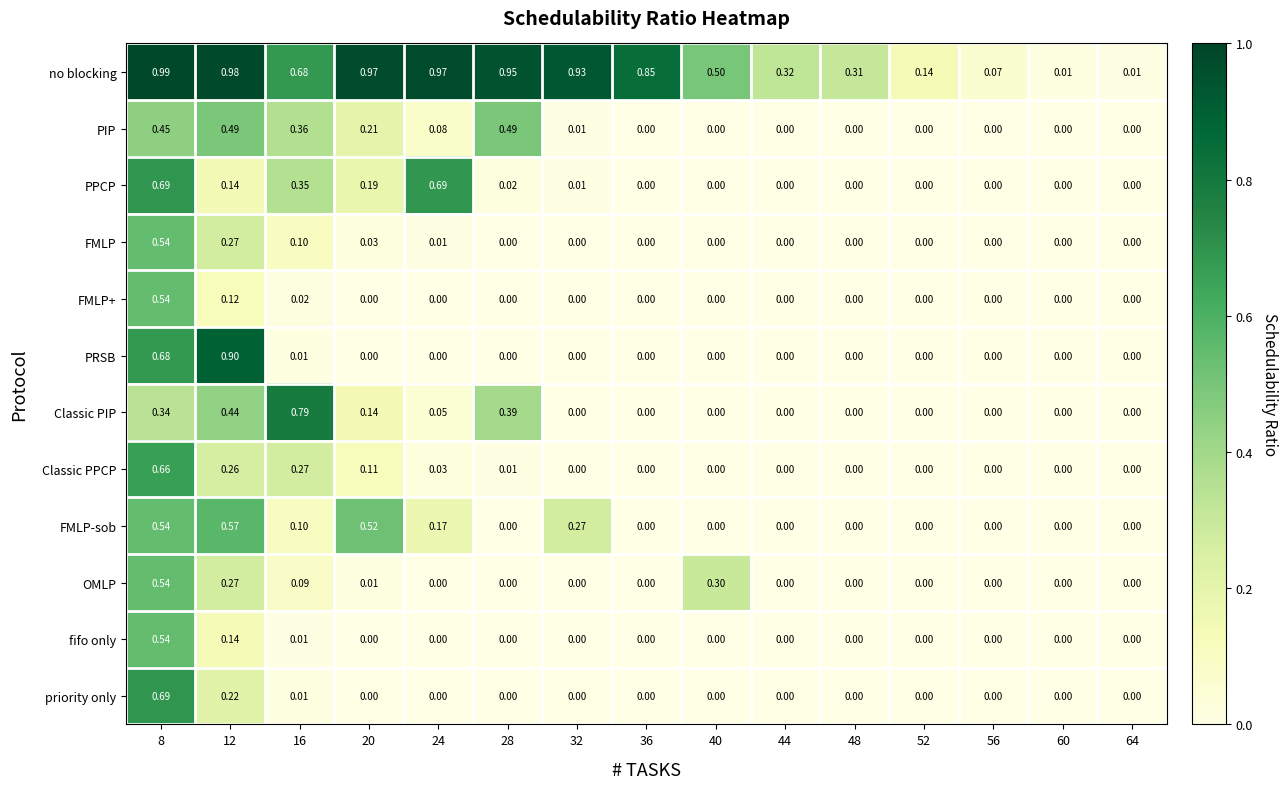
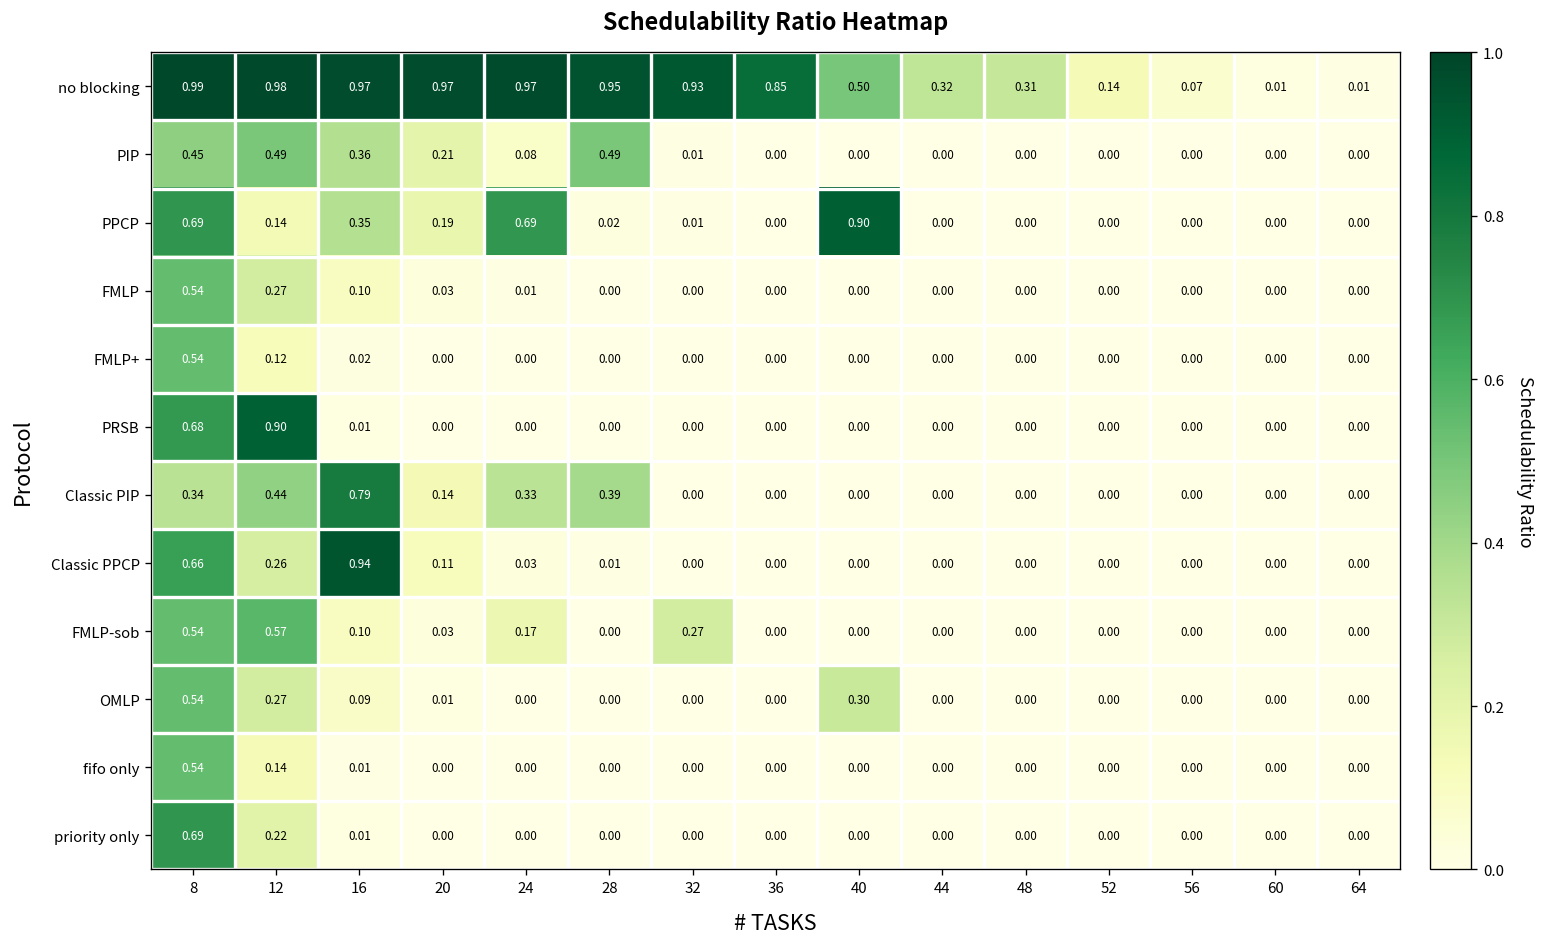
  {
    "no blocking": {
      "8": 0.99,
      "12": 0.98,
-     "16": 0.68,
+     "16": 0.97,
      "20": 0.97,
      "24": 0.97,
      "28": 0.95,
      "32": 0.93,
      "36": 0.85,
      "40": 0.50,
      "44": 0.32,
      "48": 0.31,
      "52": 0.14,
      "56": 0.07,
      "60": 0.01,
      "64": 0.01
    },
    "PIP": {
      "8": 0.45,
      "12": 0.49,
      "16": 0.36,
      "20": 0.21,
      "24": 0.08,
      "28": 0.49,
      "32": 0.01,
      "36": 0.00,
      "40": 0.00,
      "44": 0.00,
      "48": 0.00,
      "52": 0.00,
      "56": 0.00,
      "60": 0.00,
      "64": 0.00
    },
    "PPCP": {
      "8": 0.69,
      "12": 0.14,
      "16": 0.35,
      "20": 0.19,
      "24": 0.69,
      "28": 0.02,
      "32": 0.01,
      "36": 0.00,
-     "40": 0.00,
+     "40": 0.90,
      "44": 0.00,
      "48": 0.00,
      "52": 0.00,
      "56": 0.00,
      "60": 0.00,
      "64": 0.00
    },
    "FMLP": {
      "8": 0.54,
      "12": 0.27,
      "16": 0.10,
      "20": 0.03,
      "24": 0.01,
      "28": 0.00,
      "32": 0.00,
      "36": 0.00,
      "40": 0.00,
      "44": 0.00,
      "48": 0.00,
      "52": 0.00,
      "56": 0.00,
      "60": 0.00,
      "64": 0.00
    },
    "FMLP+": {
      "8": 0.54,
      "12": 0.12,
      "16": 0.02,
      "20": 0.00,
      "24": 0.00,
      "28": 0.00,
      "32": 0.00,
      "36": 0.00,
      "40": 0.00,
      "44": 0.00,
      "48": 0.00,
      "52": 0.00,
      "56": 0.00,
      "60": 0.00,
      "64": 0.00
    },
    "PRSB": {
      "8": 0.68,
      "12": 0.90,
      "16": 0.01,
      "20": 0.00,
      "24": 0.00,
      "28": 0.00,
      "32": 0.00,
      "36": 0.00,
      "40": 0.00,
      "44": 0.00,
      "48": 0.00,
      "52": 0.00,
      "56": 0.00,
      "60": 0.00,
      "64": 0.00
    },
    "Classic PIP": {
      "8": 0.34,
      "12": 0.44,
      "16": 0.79,
      "20": 0.14,
-     "24": 0.05,
+     "24": 0.33,
      "28": 0.39,
      "32": 0.00,
      "36": 0.00,
      "40": 0.00,
      "44": 0.00,
      "48": 0.00,
      "52": 0.00,
      "56": 0.00,
      "60": 0.00,
      "64": 0.00
    },
    "Classic PPCP": {
      "8": 0.66,
      "12": 0.26,
-     "16": 0.27,
+     "16": 0.94,
      "20": 0.11,
      "24": 0.03,
      "28": 0.01,
      "32": 0.00,
      "36": 0.00,
      "40": 0.00,
      "44": 0.00,
      "48": 0.00,
      "52": 0.00,
      "56": 0.00,
      "60": 0.00,
      "64": 0.00
    },
    "FMLP-sob": {
      "8": 0.54,
      "12": 0.57,
      "16": 0.10,
-     "20": 0.52,
+     "20": 0.03,
      "24": 0.17,
      "28": 0.00,
      "32": 0.27,
      "36": 0.00,
      "40": 0.00,
      "44": 0.00,
      "48": 0.00,
      "52": 0.00,
      "56": 0.00,
      "60": 0.00,
      "64": 0.00
    },
    "OMLP": {
      "8": 0.54,
      "12": 0.27,
      "16": 0.09,
      "20": 0.01,
      "24": 0.00,
      "28": 0.00,
      "32": 0.00,
      "36": 0.00,
      "40": 0.30,
      "44": 0.00,
      "48": 0.00,
      "52": 0.00,
      "56": 0.00,
      "60": 0.00,
      "64": 0.00
    },
    "fifo only": {
      "8": 0.54,
      "12": 0.14,
      "16": 0.01,
      "20": 0.00,
      "24": 0.00,
      "28": 0.00,
      "32": 0.00,
      "36": 0.00,
      "40": 0.00,
      "44": 0.00,
      "48": 0.00,
      "52": 0.00,
      "56": 0.00,
      "60": 0.00,
      "64": 0.00
    },
    "priority only": {
      "8": 0.69,
      "12": 0.22,
      "16": 0.01,
      "20": 0.00,
      "24": 0.00,
      "28": 0.00,
      "32": 0.00,
      "36": 0.00,
      "40": 0.00,
      "44": 0.00,
      "48": 0.00,
      "52": 0.00,
      "56": 0.00,
      "60": 0.00,
      "64": 0.00
    }
  }
